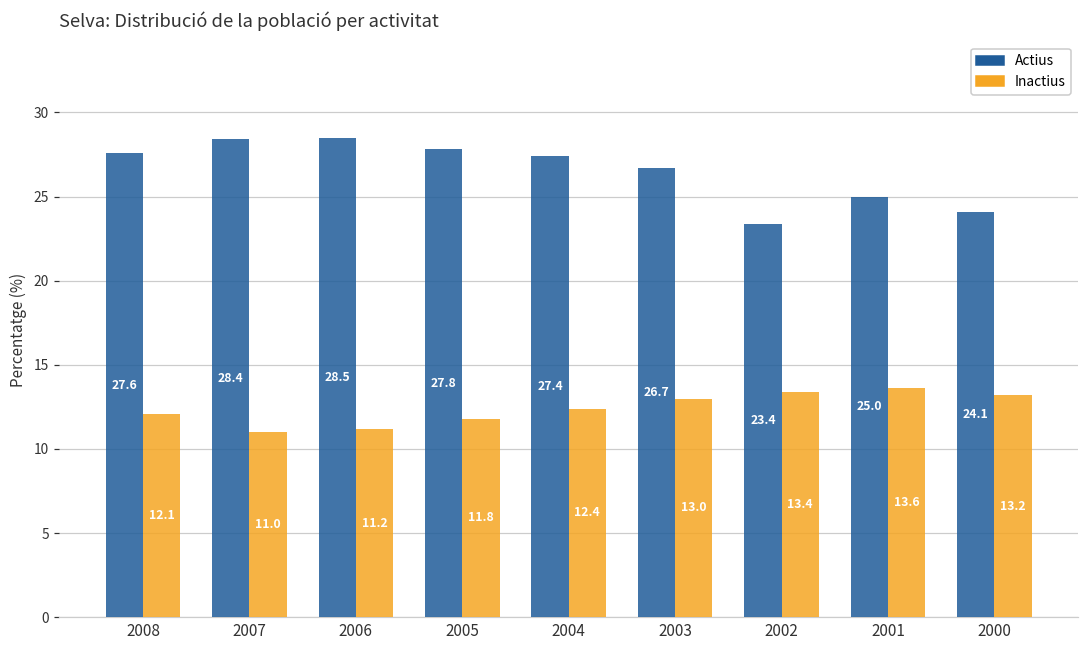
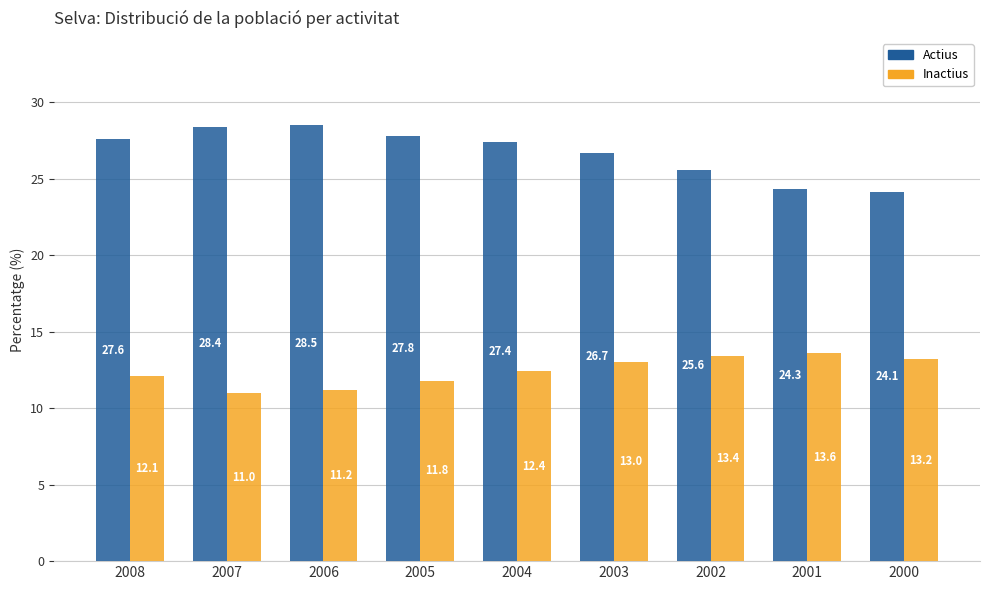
  {
    "Actius": {
      "2008": 27.6,
      "2007": 28.4,
      "2006": 28.5,
      "2005": 27.8,
      "2004": 27.4,
      "2003": 26.7,
-     "2002": 23.4,
-     "2001": 25.0,
+     "2002": 25.6,
+     "2001": 24.3,
      "2000": 24.1
    },
    "Inactius": {
      "2008": 12.1,
      "2007": 11.0,
      "2006": 11.2,
      "2005": 11.8,
      "2004": 12.4,
      "2003": 13.0,
      "2002": 13.4,
      "2001": 13.6,
      "2000": 13.2
    }
  }
